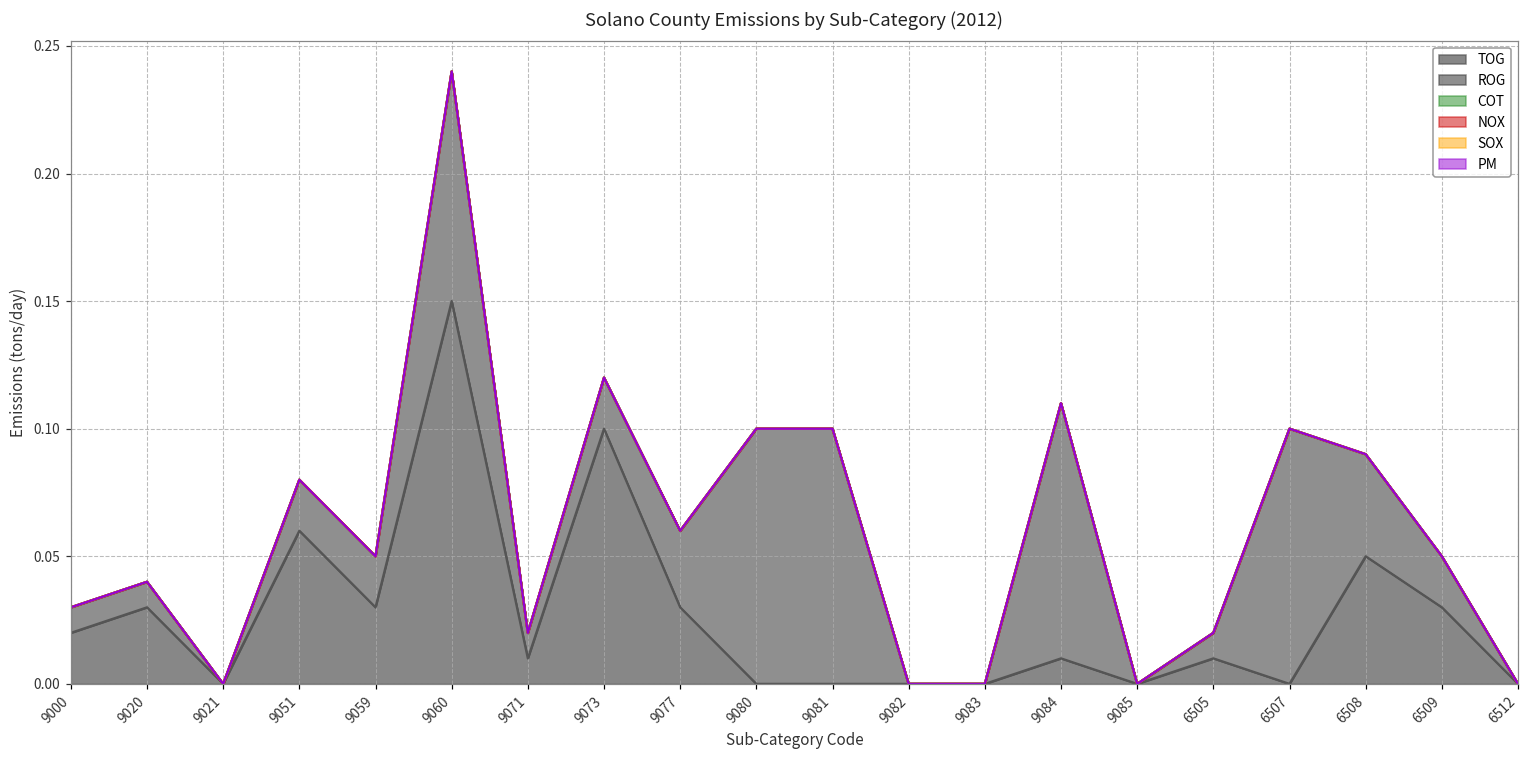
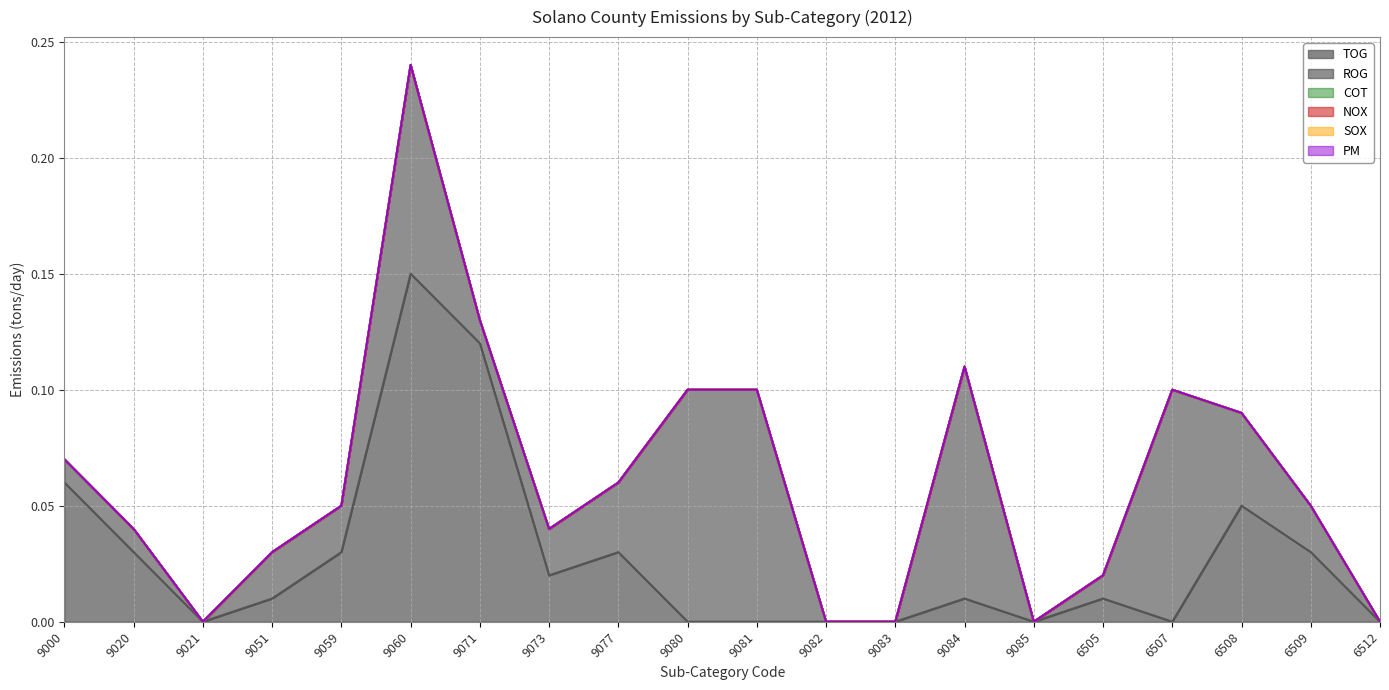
  {
    "TOG": {
-     "9000": 0.02,
+     "9000": 0.06,
      "9020": 0.03,
-     "9051": 0.06,
+     "9051": 0.01,
      "9059": 0.03,
      "9060": 0.15,
-     "9071": 0.01,
-     "9073": 0.10,
+     "9071": 0.12,
+     "9073": 0.02,
      "9077": 0.03,
      "9080": 0.00,
      "9081": 0.00,
      "9084": 0.01,
      "6505": 0.01,
      "6507": 0.00,
      "6508": 0.05,
      "6509": 0.03
    }
  }
